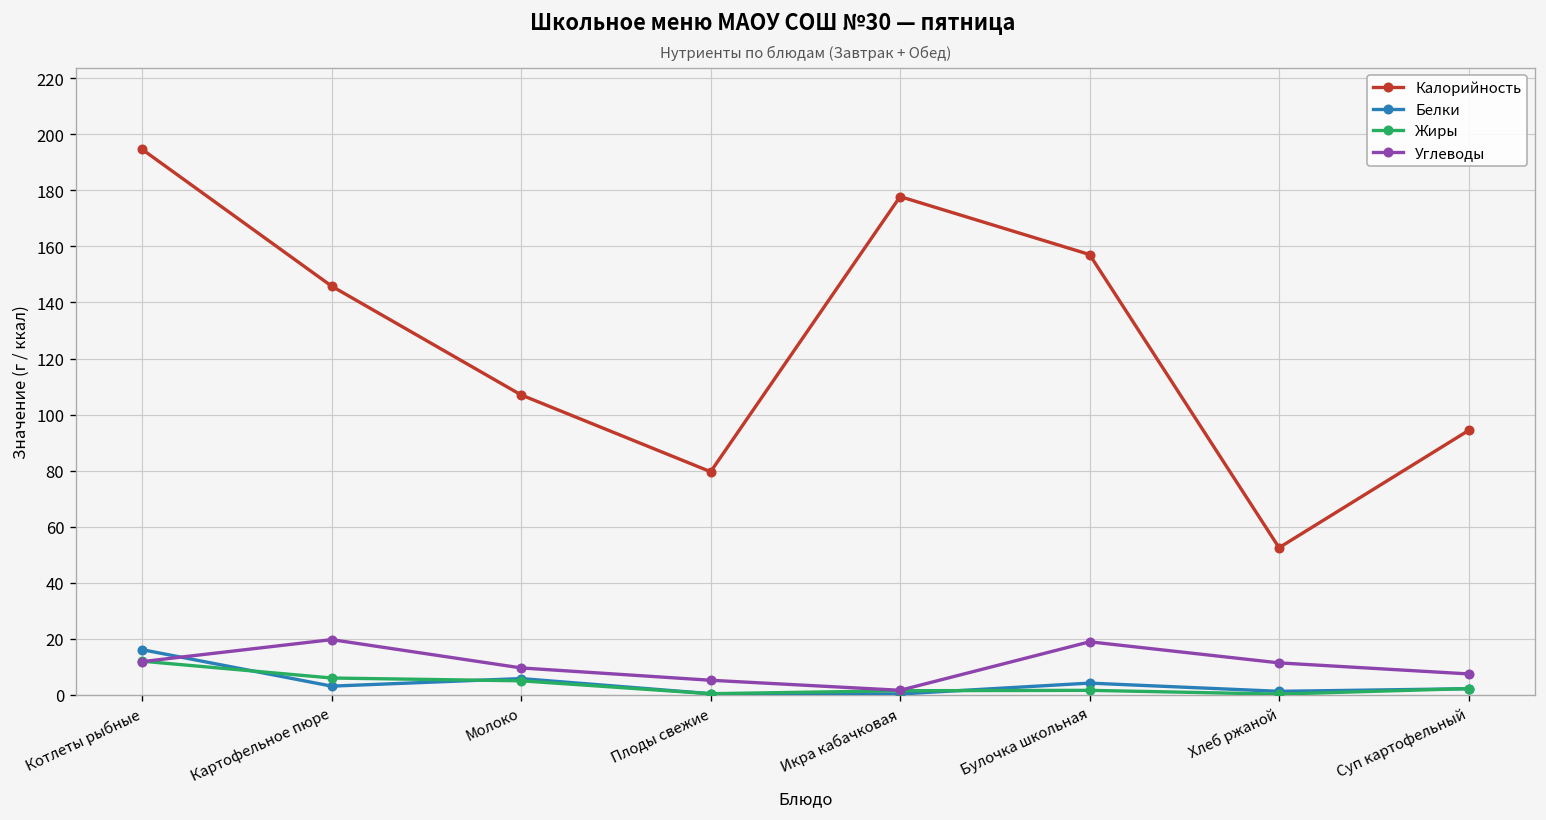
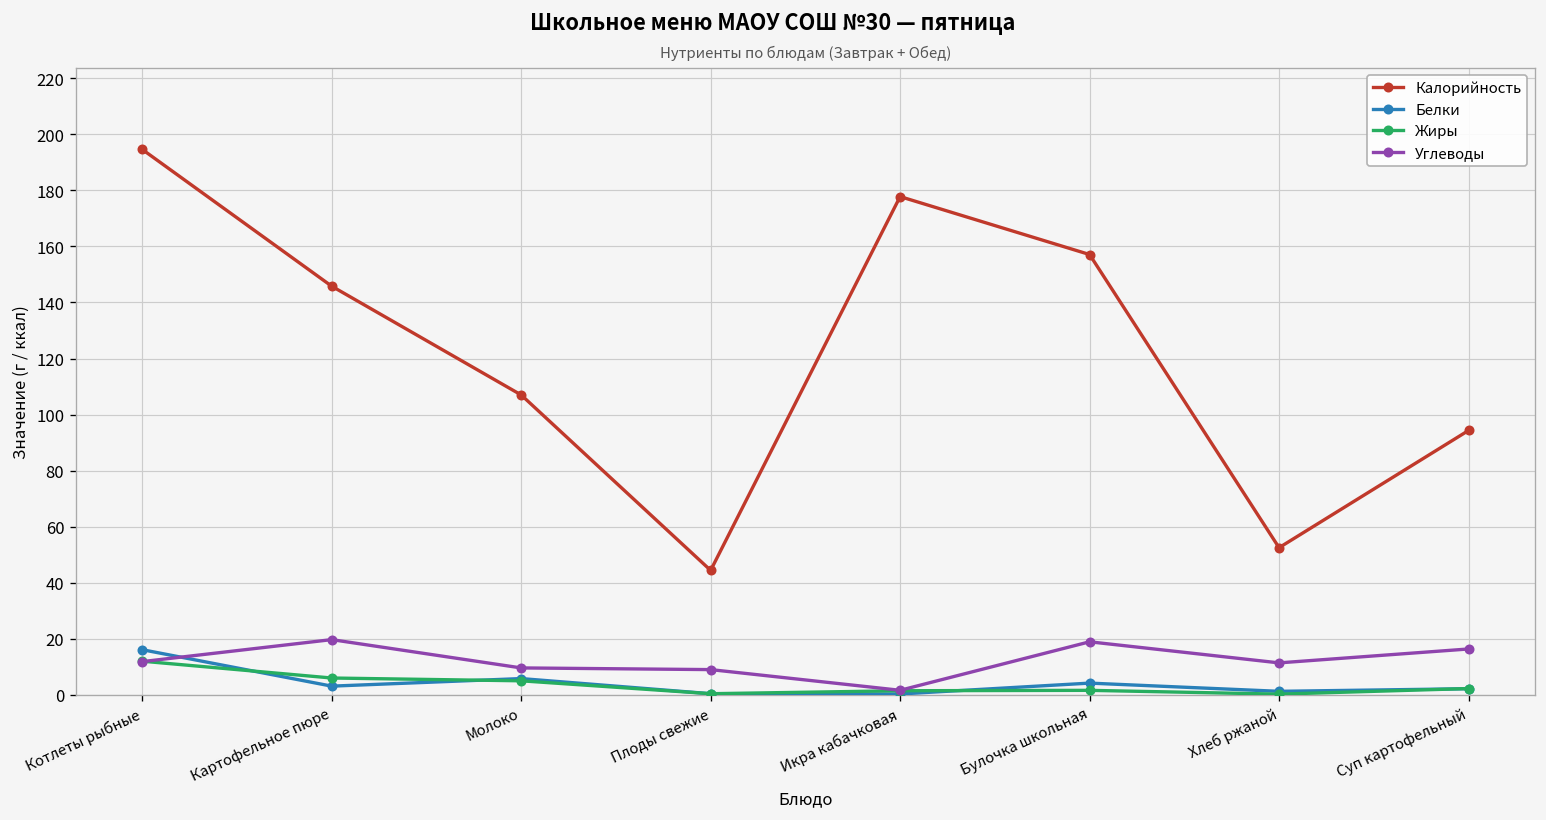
  {
    "Калорийность": {
      "Котлеты рыбные": 195,
      "Картофельное пюре": 146,
      "Молоко": 107,
-     "Плоды свежие": 80,
+     "Плоды свежие": 44,
      "Икра кабачковая": 178,
      "Булочка школьная": 157,
      "Хлеб ржаной": 53,
      "Суп картофельный": 94
    },
    "Белки": {
      "Котлеты рыбные": 16,
      "Картофельное пюре": 3,
      "Икра кабачковая": 0,
      "Булочка школьная": 4
    },
    "Жиры": {
      "Картофельное пюре": 6,
      "Булочка школьная": 2
    },
    "Углеводы": {
      "Картофельное пюре": 20,
      "Молоко": 10,
-     "Плоды свежие": 5,
+     "Плоды свежие": 9,
      "Булочка школьная": 19,
      "Хлеб ржаной": 11,
-     "Суп картофельный": 7
+     "Суп картофельный": 16
    }
  }
